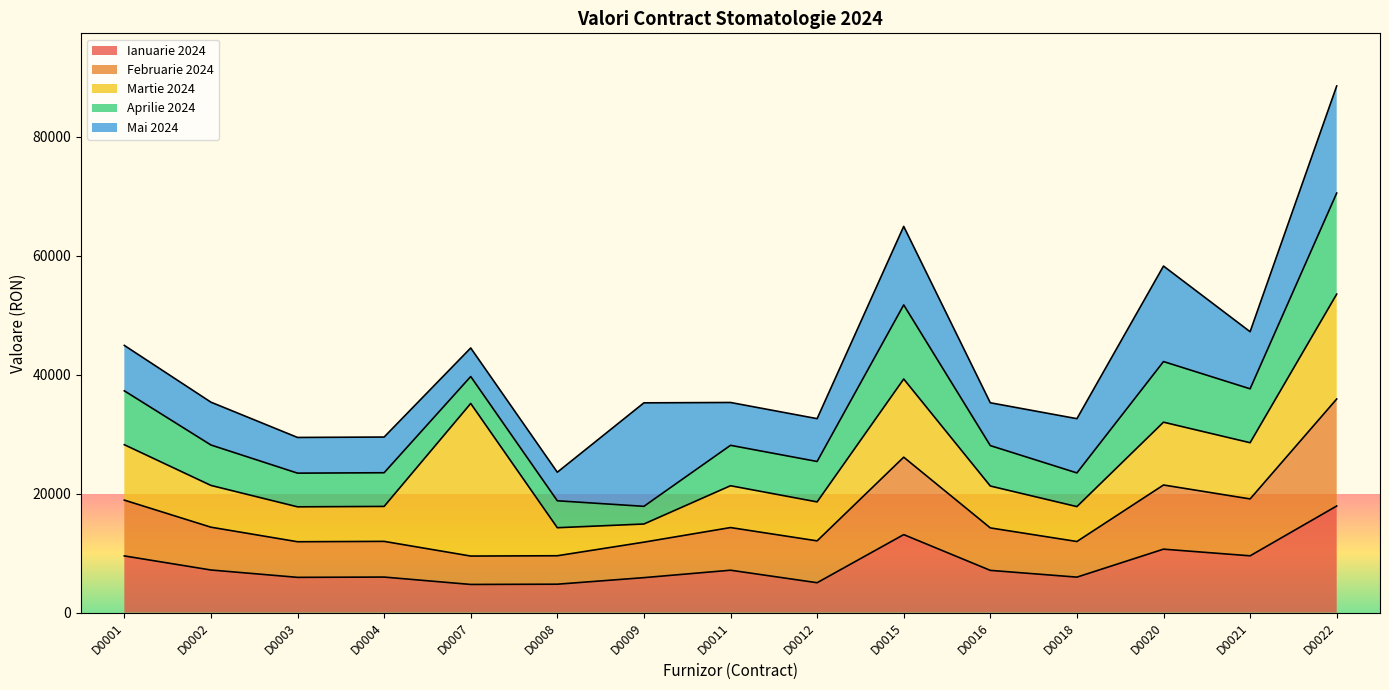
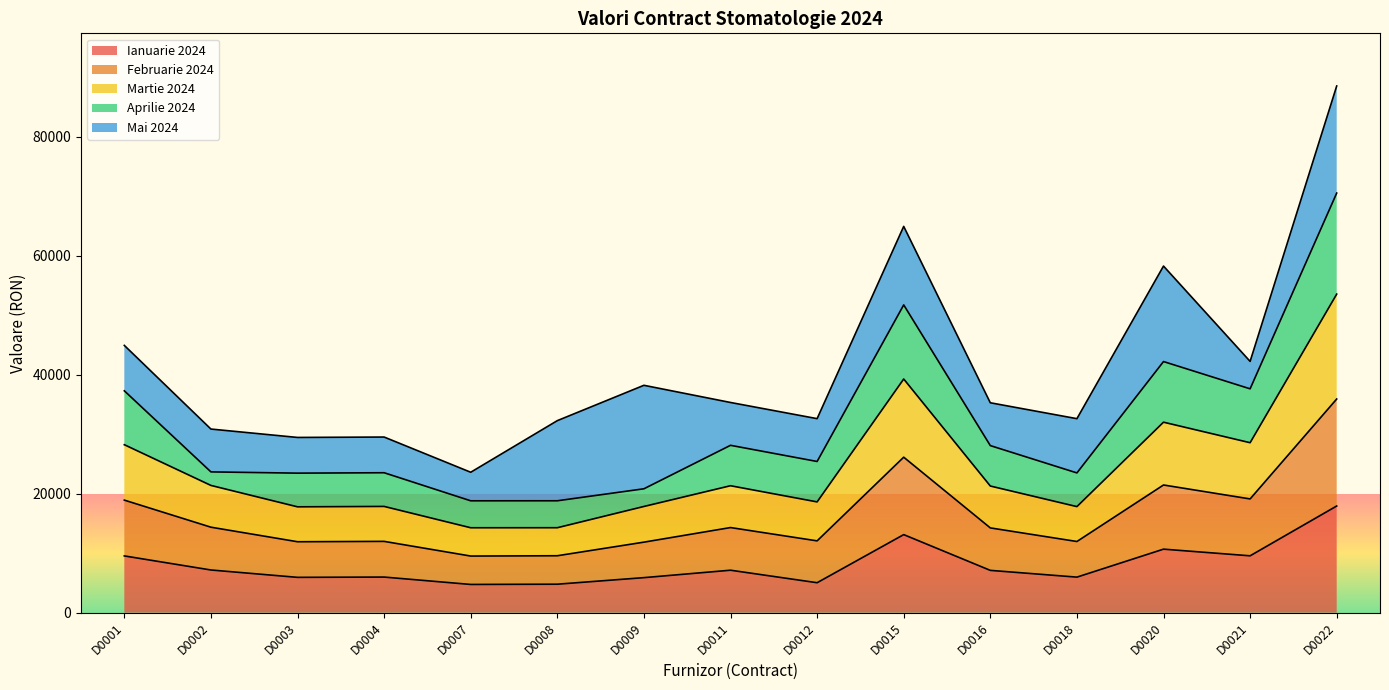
  {
    "Martie 2024": {
      "D0001": 9000,
      "D0002": 7000,
      "D0003": 6000,
      "D0004": 6000,
-     "D0007": 26000,
+     "D0007": 5000,
      "D0008": 5000,
-     "D0009": 3000,
+     "D0009": 6000,
      "D0011": 7000,
      "D0012": 7000,
      "D0015": 13000,
      "D0016": 7000,
      "D0018": 6000,
      "D0020": 11000,
      "D0021": 9000,
      "D0022": 18000
    },
    "Aprilie 2024": {
      "D0001": 9000,
-     "D0002": 7000,
+     "D0002": 2000,
      "D0003": 6000,
      "D0004": 6000,
      "D0007": 5000,
      "D0008": 5000,
      "D0009": 3000,
      "D0011": 7000,
      "D0012": 7000,
      "D0015": 12000,
      "D0016": 7000,
      "D0018": 6000,
      "D0020": 10000,
      "D0021": 9000,
      "D0022": 17000
    },
    "Mai 2024": {
      "D0001": 8000,
      "D0002": 7000,
      "D0003": 6000,
      "D0004": 6000,
      "D0007": 5000,
-     "D0008": 5000,
+     "D0008": 13000,
      "D0009": 17000,
      "D0011": 7000,
      "D0012": 7000,
      "D0015": 13000,
      "D0016": 7000,
      "D0018": 9000,
      "D0020": 16000,
-     "D0021": 10000,
+     "D0021": 5000,
      "D0022": 18000
    }
  }
